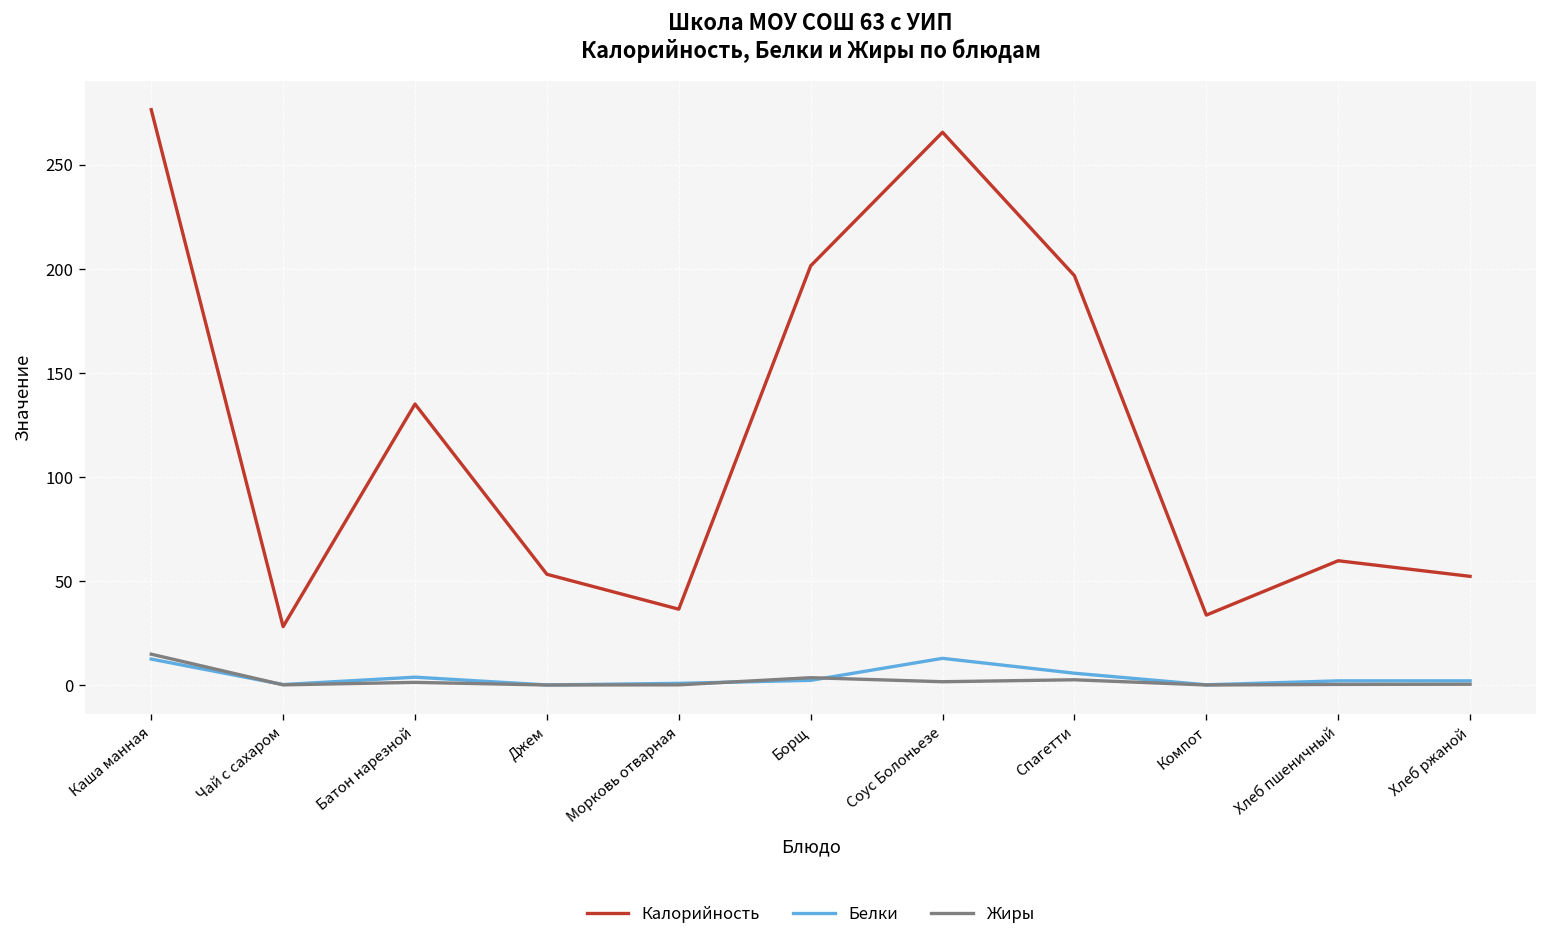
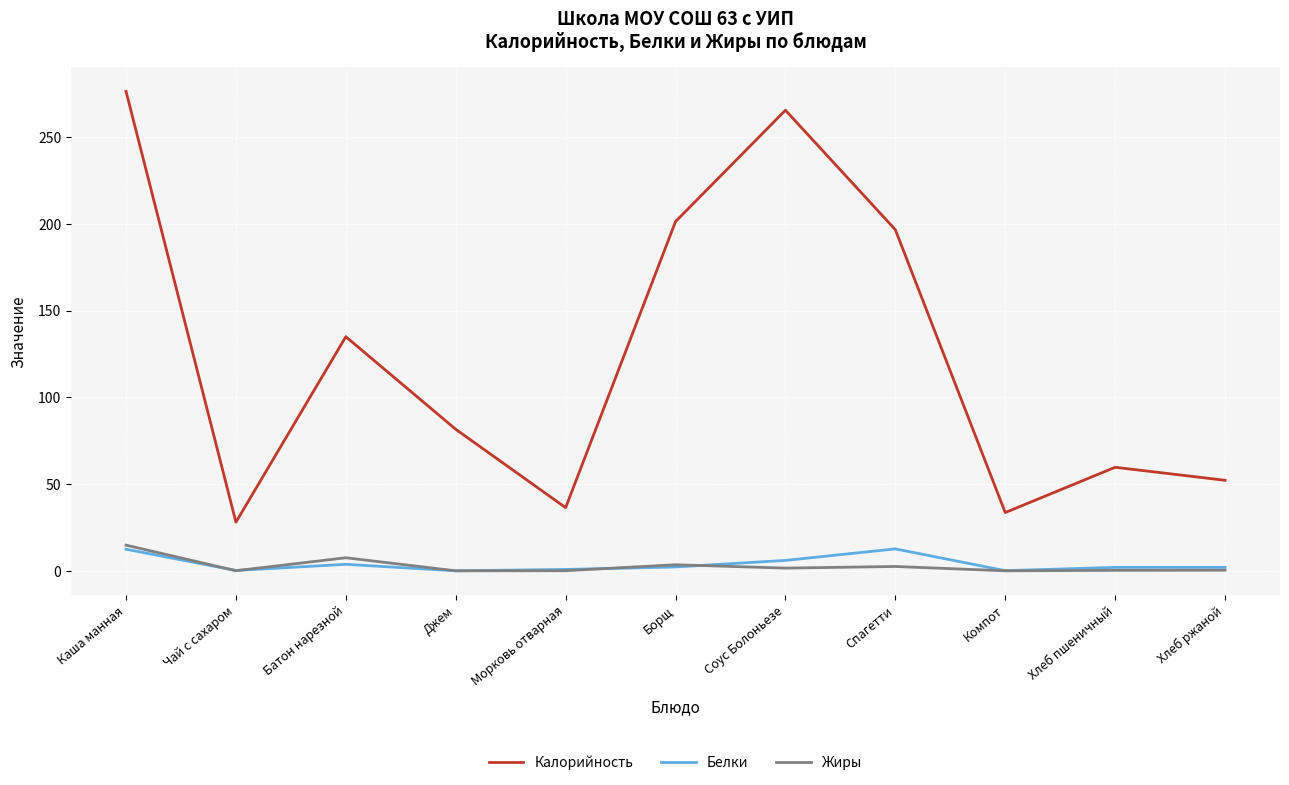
  {
    "Калорийность": {
      "Каша манная": 276,
      "Чай с сахаром": 28,
      "Батон нарезной": 135,
-     "Джем": 53,
+     "Джем": 82,
      "Морковь отварная": 36,
      "Борщ": 201,
      "Соус Болоньезе": 266,
      "Спагетти": 197,
      "Компот": 34,
      "Хлеб пшеничный": 60,
      "Хлеб ржаной": 52
    },
    "Белки": {
      "Каша манная": 12,
      "Батон нарезной": 4,
-     "Соус Болоньезе": 13,
-     "Спагетти": 6,
+     "Соус Болоньезе": 6,
+     "Спагетти": 13,
      "Хлеб пшеничный": 2,
      "Хлеб ржаной": 2
    },
    "Жиры": {
      "Каша манная": 15,
-     "Батон нарезной": 1,
+     "Батон нарезной": 8,
      "Соус Болоньезе": 2,
      "Спагетти": 3,
      "Хлеб пшеничный": 0,
      "Хлеб ржаной": 0
    }
  }
